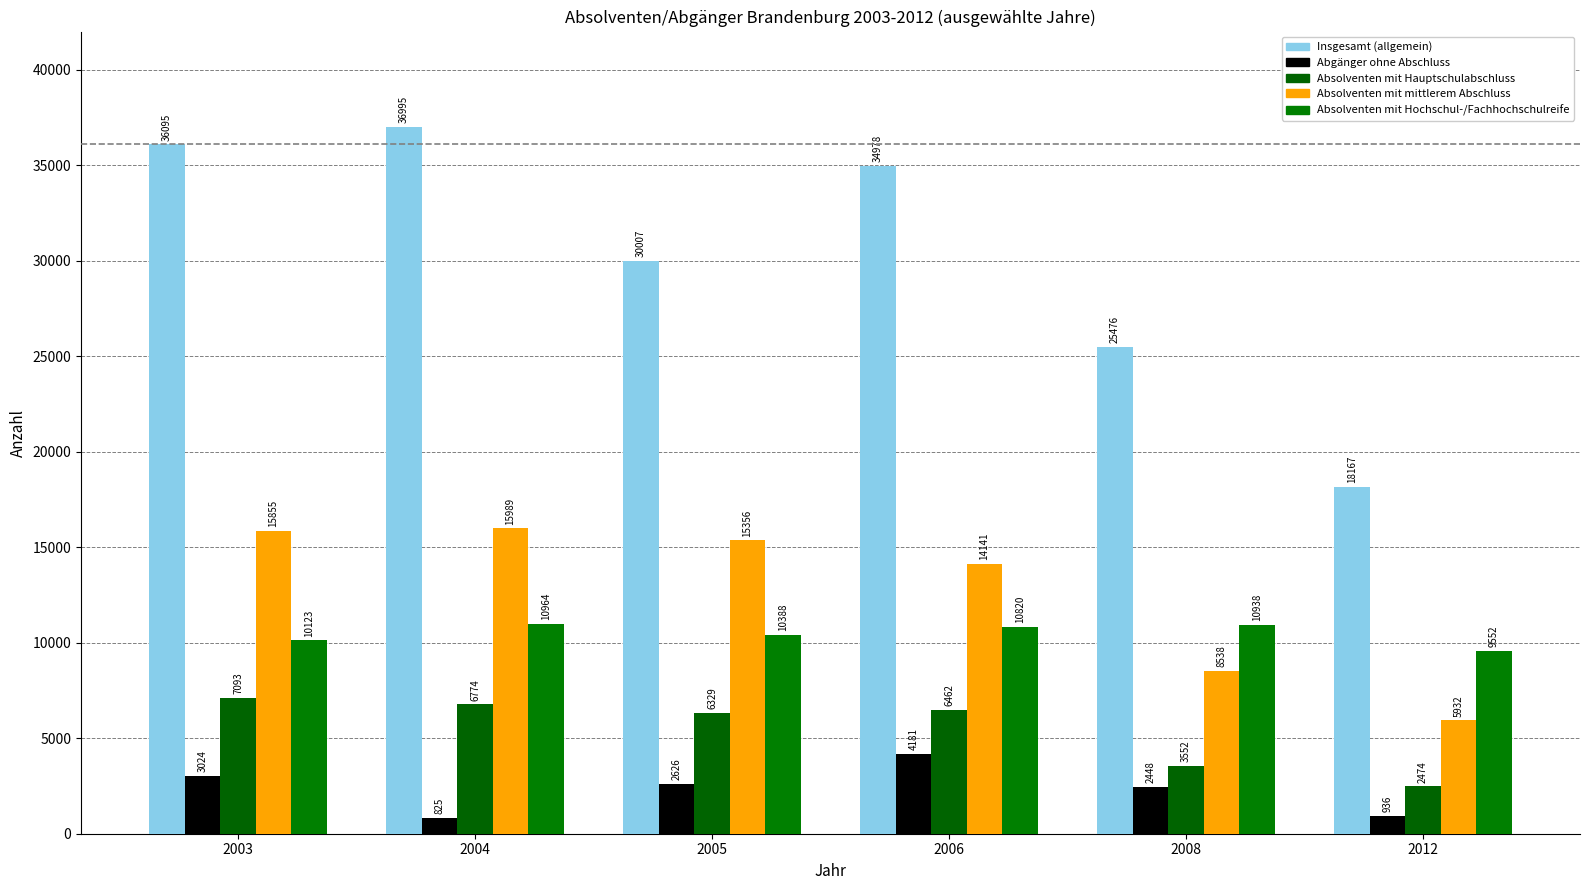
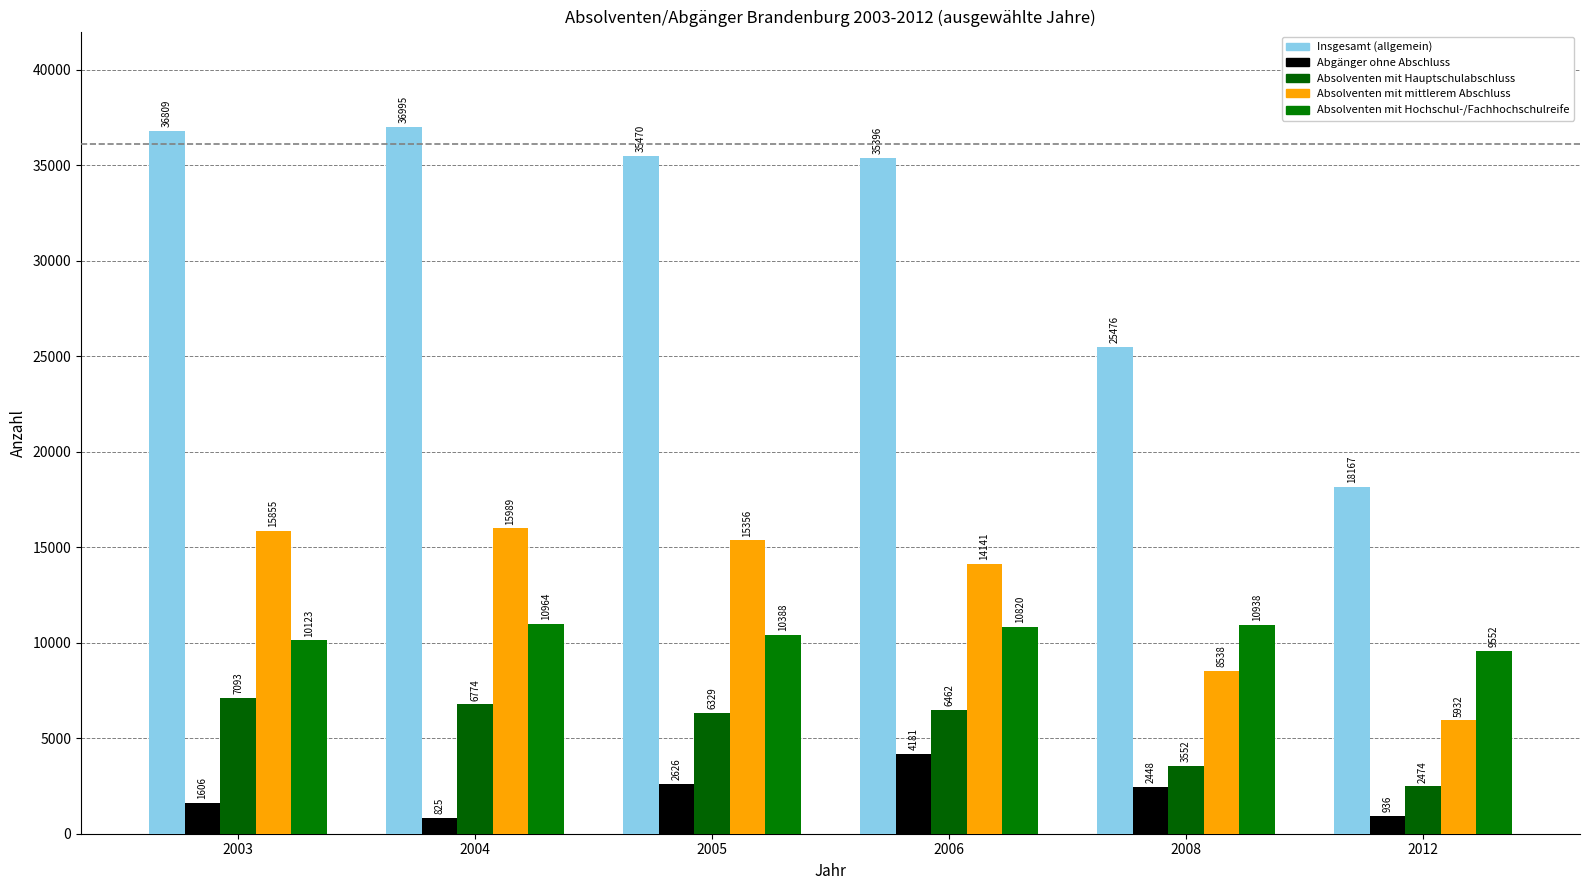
  {
    "Insgesamt (allgemein)": {
-     "2003": 36095,
+     "2003": 36809,
      "2004": 36995,
-     "2005": 30007,
-     "2006": 34978,
+     "2005": 35470,
+     "2006": 35396,
      "2008": 25476,
      "2012": 18167
    },
    "Abgänger ohne Abschluss": {
-     "2003": 3024,
+     "2003": 1606,
      "2004": 825,
      "2005": 2626,
      "2006": 4181,
      "2008": 2448,
      "2012": 936
    },
    "Absolventen mit mittlerem Abschluss": {
      "2003": 15855,
      "2004": 15989,
      "2005": 15356,
      "2006": 14141,
      "2008": 8538,
      "2012": 5932
    }
  }
